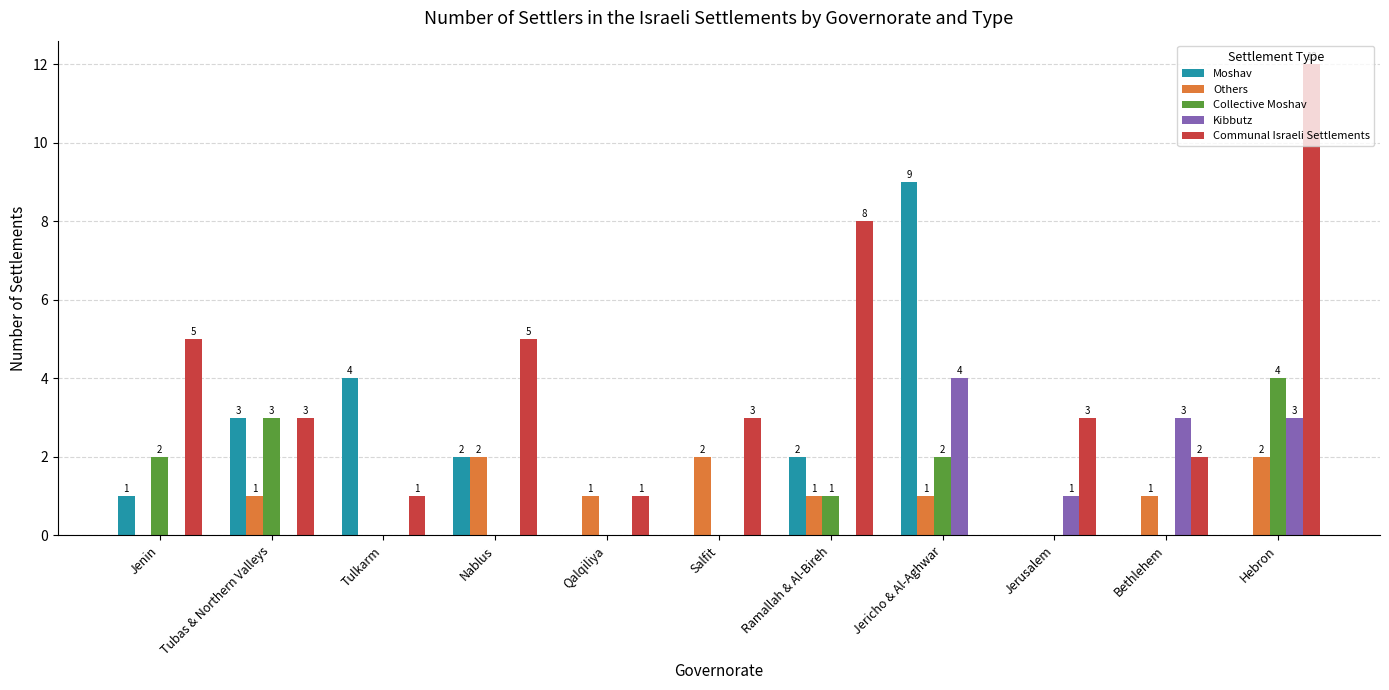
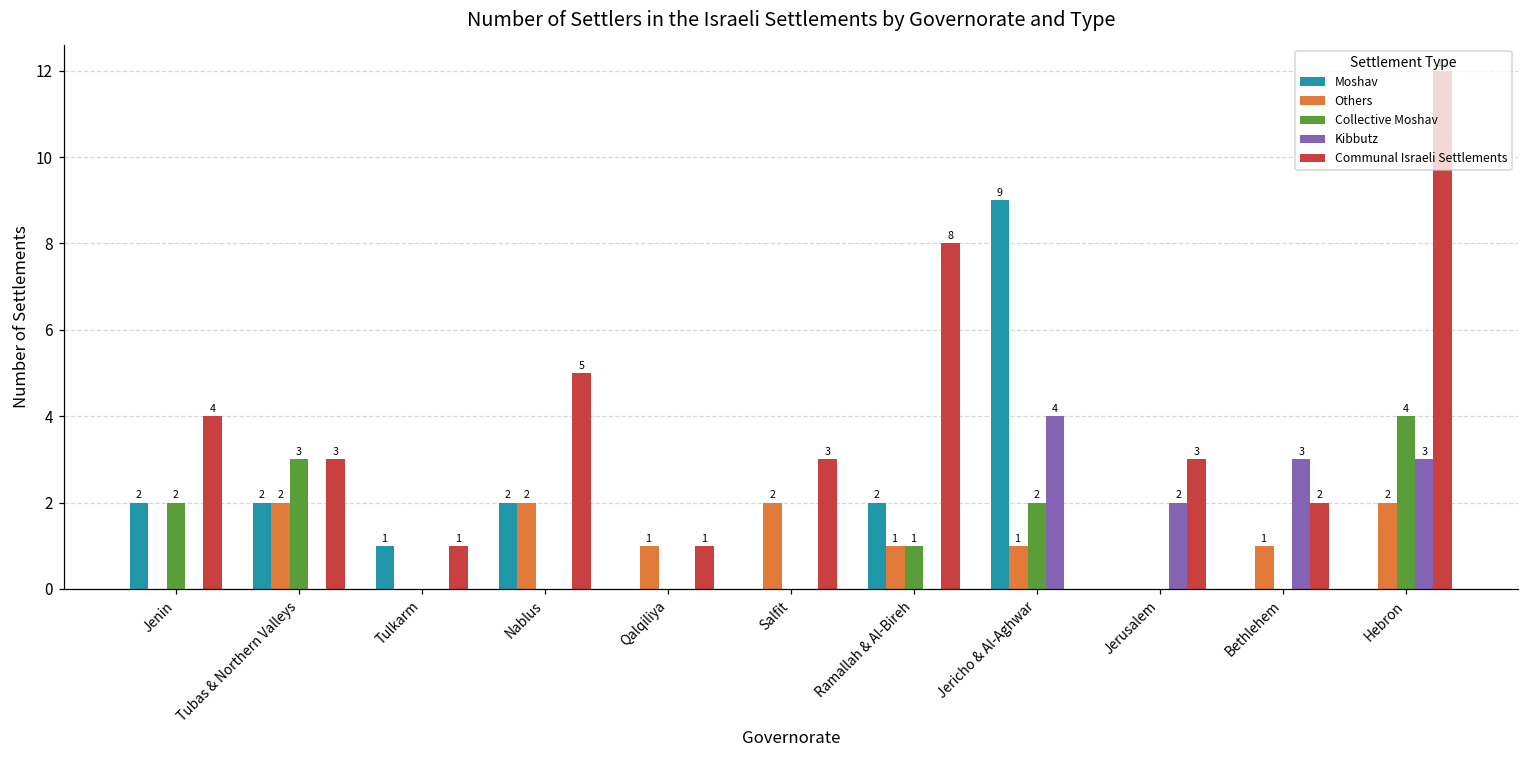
  {
    "Moshav": {
-     "Jenin": 1,
-     "Tubas & Northern Valleys": 3,
-     "Tulkarm": 4,
+     "Jenin": 2,
+     "Tubas & Northern Valleys": 2,
+     "Tulkarm": 1,
      "Nablus": 2,
      "Ramallah & Al-Bireh": 2,
      "Jericho & Al-Aghwar": 9
    },
    "Others": {
-     "Tubas & Northern Valleys": 1,
+     "Tubas & Northern Valleys": 2,
      "Nablus": 2,
      "Qalqiliya": 1,
      "Salfit": 2,
      "Ramallah & Al-Bireh": 1,
      "Jericho & Al-Aghwar": 1,
      "Bethlehem": 1,
      "Hebron": 2
    },
    "Collective Moshav": {
      "Jenin": 2,
      "Tubas & Northern Valleys": 3,
      "Ramallah & Al-Bireh": 1,
      "Jericho & Al-Aghwar": 2,
      "Hebron": 4
    },
    "Kibbutz": {
      "Jericho & Al-Aghwar": 4,
-     "Jerusalem": 1,
+     "Jerusalem": 2,
      "Bethlehem": 3,
      "Hebron": 3
    },
    "Communal Israeli Settlements": {
-     "Jenin": 5,
+     "Jenin": 4,
      "Tubas & Northern Valleys": 3,
      "Tulkarm": 1,
      "Nablus": 5,
      "Qalqiliya": 1,
      "Salfit": 3,
      "Ramallah & Al-Bireh": 8,
      "Jerusalem": 3,
      "Bethlehem": 2
    }
  }
